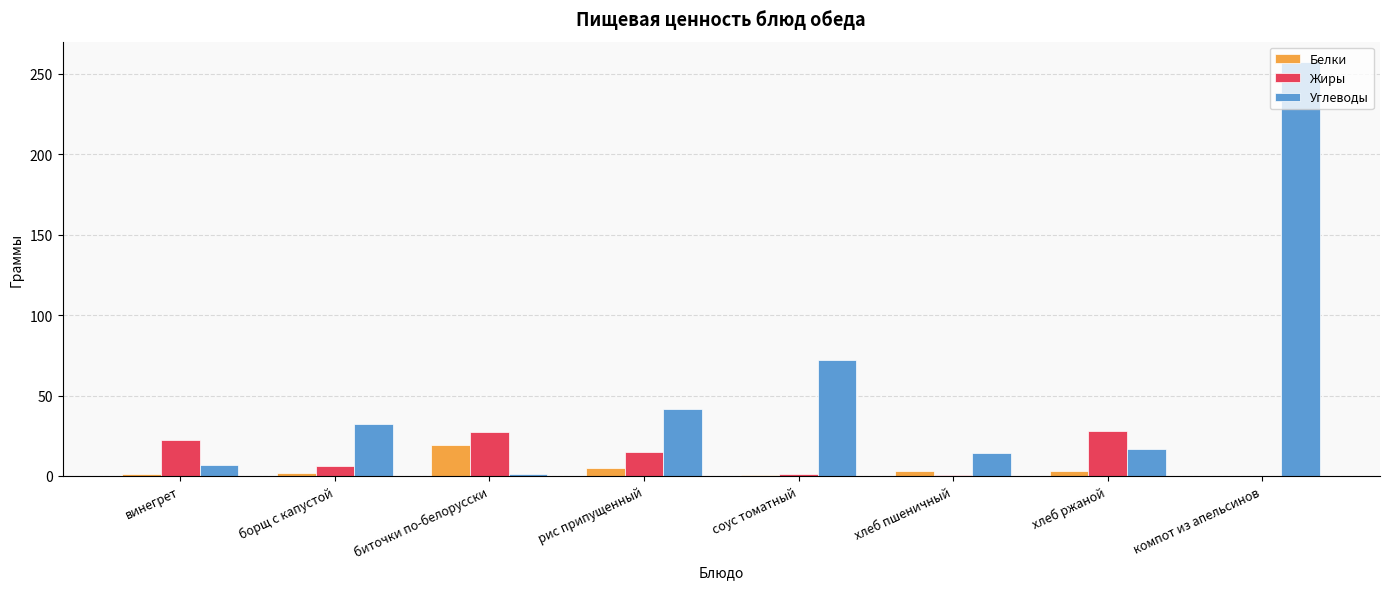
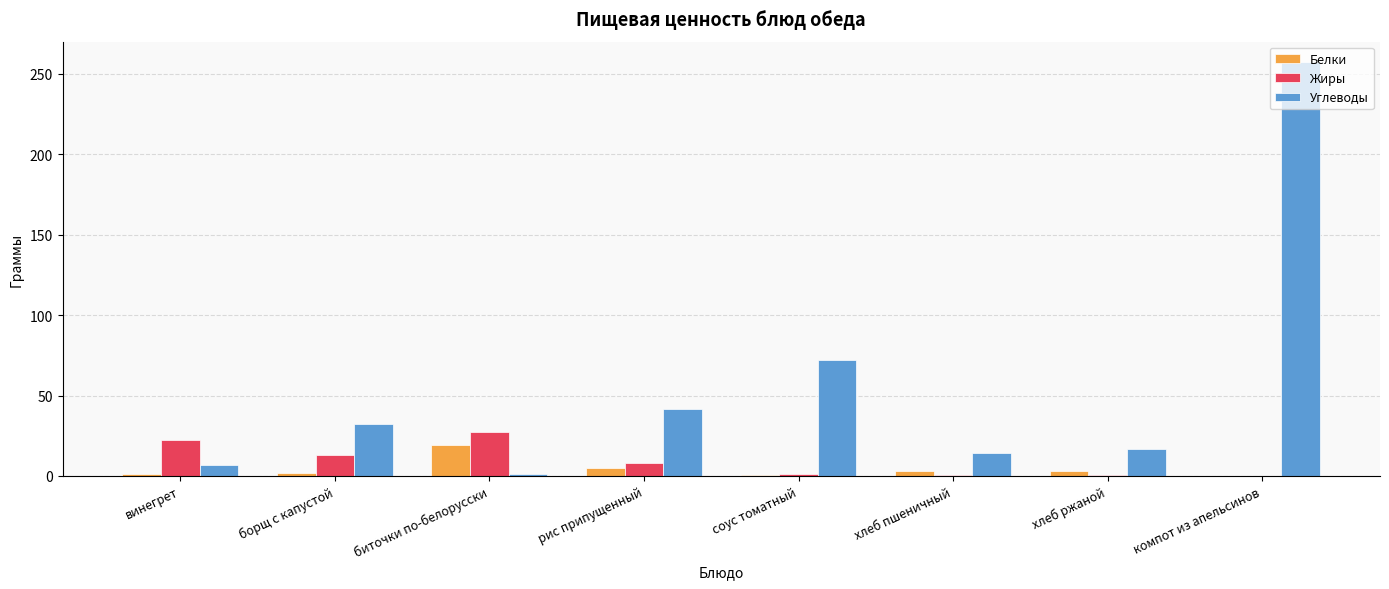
  {
    "Белки": {
      "борщ с капустой": 2,
      "биточки по-белорусски": 19,
      "рис припущенный": 5,
      "хлеб пшеничный": 3,
      "хлеб ржаной": 3
    },
    "Жиры": {
      "винегрет": 22,
-     "борщ с капустой": 6,
+     "борщ с капустой": 13,
      "биточки по-белорусски": 27,
-     "рис припущенный": 15,
-     "хлеб ржаной": 28,
+     "рис припущенный": 8,
+     "хлеб ржаной": 1,
      "компот из апельсинов": 0
    },
    "Углеводы": {
      "винегрет": 7,
      "борщ с капустой": 32,
      "рис припущенный": 42,
      "соус томатный": 72,
      "хлеб пшеничный": 14,
      "хлеб ржаной": 17
    }
  }
